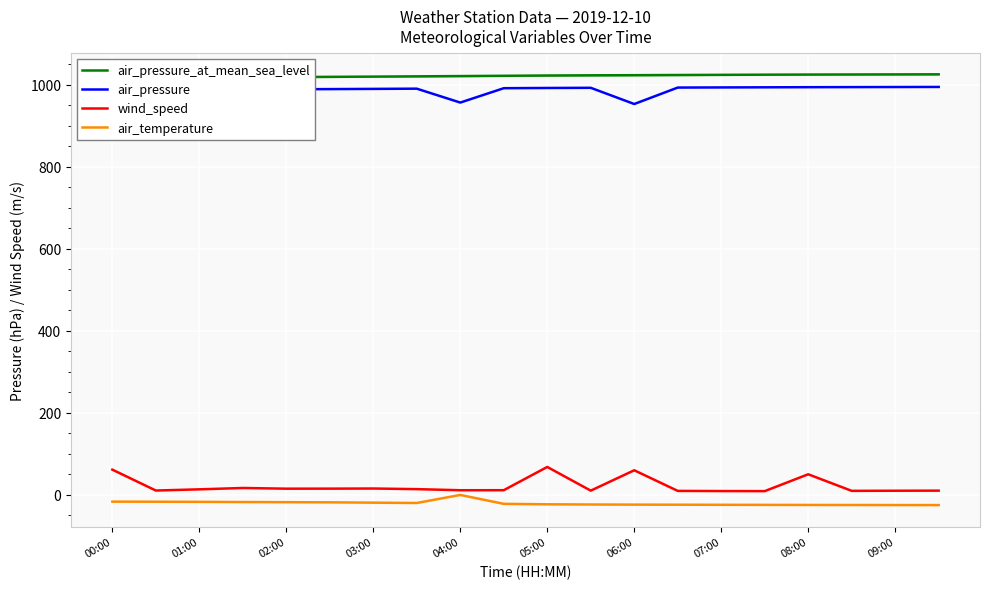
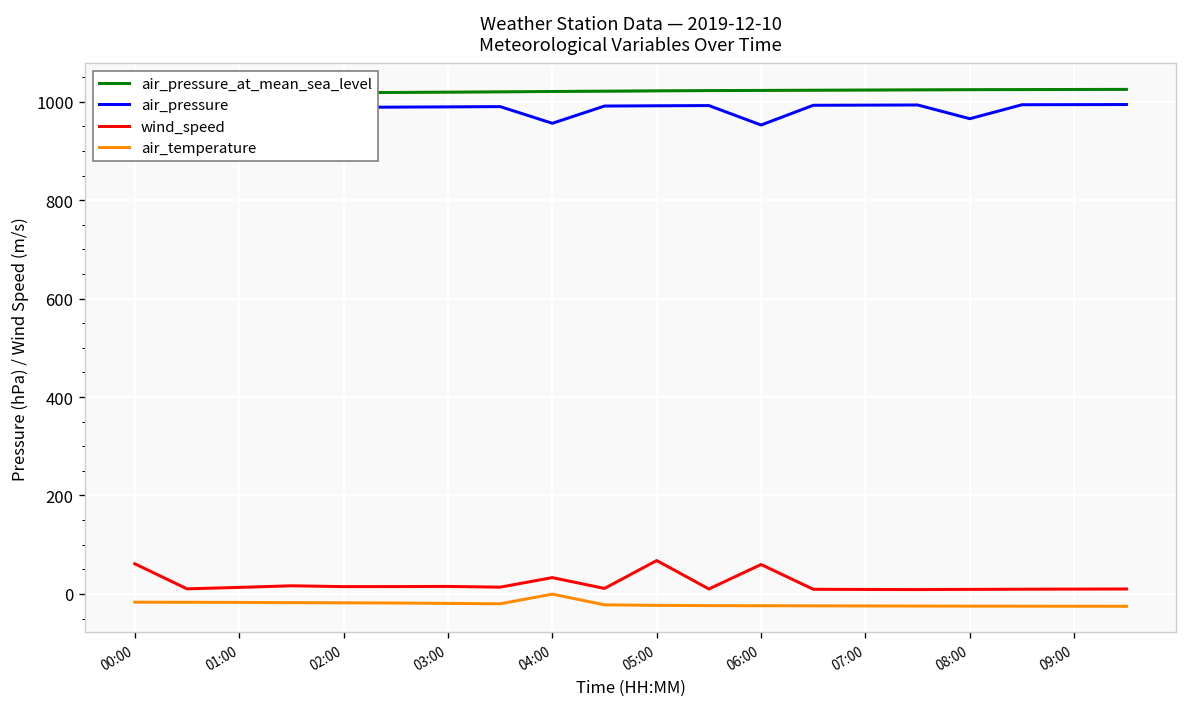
  {
    "air_pressure": {
      "03:00": 990,
      "04:00": 960,
      "05:00": 990,
      "06:00": 950,
      "07:00": 990,
-     "08:00": 990,
+     "08:00": 970,
      "09:00": 990
    },
    "wind_speed": {
      "00:00": 60,
      "01:00": 10,
      "02:00": 10,
      "03:00": 20,
-     "04:00": 10,
+     "04:00": 30,
      "05:00": 70,
      "06:00": 60,
      "07:00": 10,
-     "08:00": 50,
+     "08:00": 10,
      "09:00": 10
    },
    "air_temperature": {
      "00:00": -20,
      "01:00": -20,
      "02:00": -20,
      "03:00": -20,
      "04:00": 0,
      "05:00": -20,
      "06:00": -20,
      "07:00": -20,
      "08:00": -20,
      "09:00": -30
    }
  }
